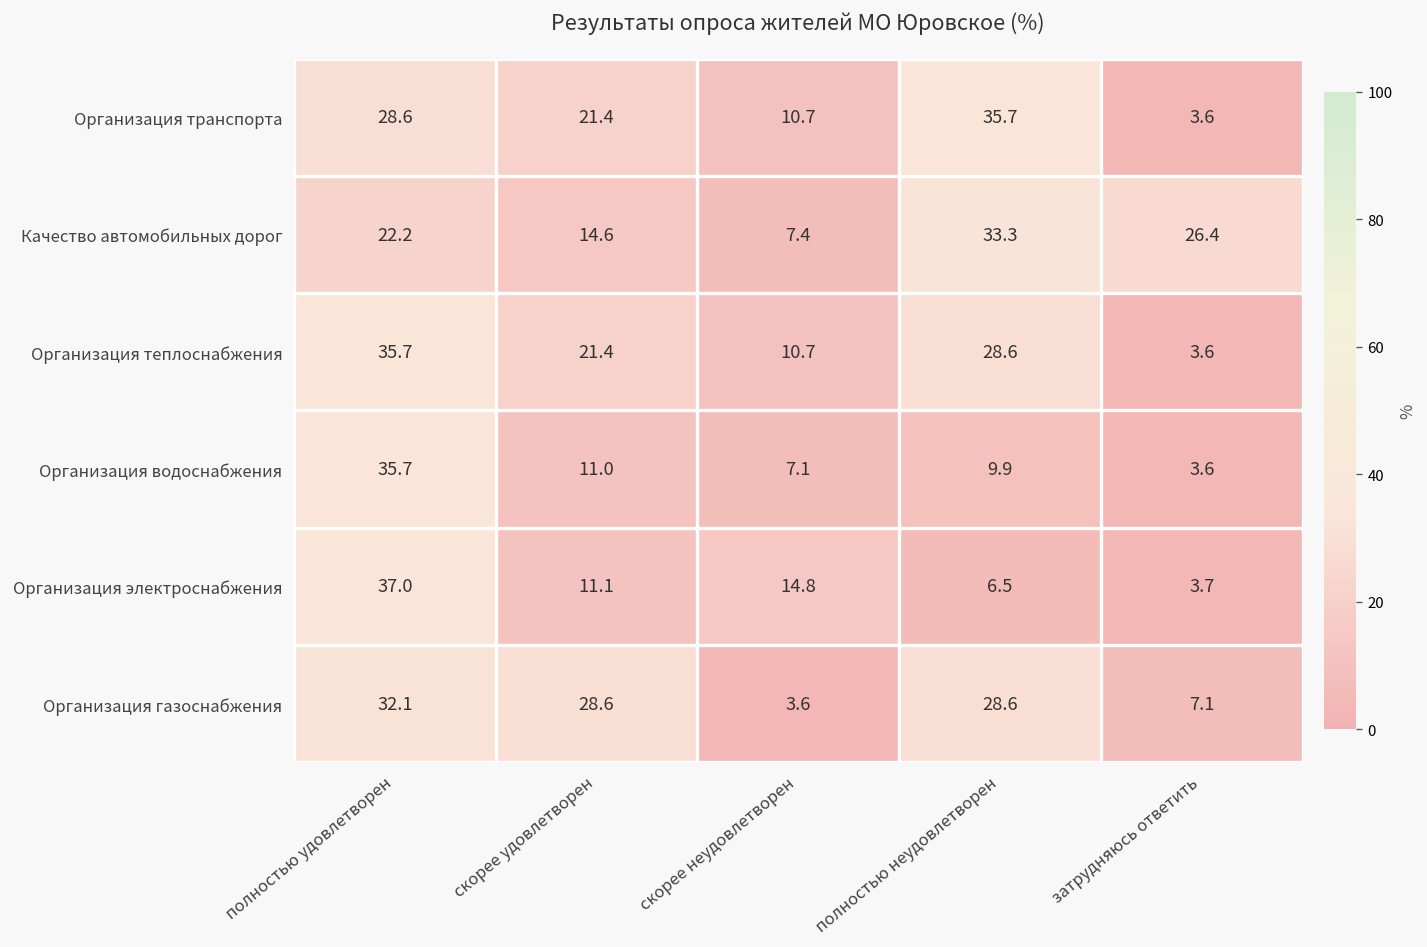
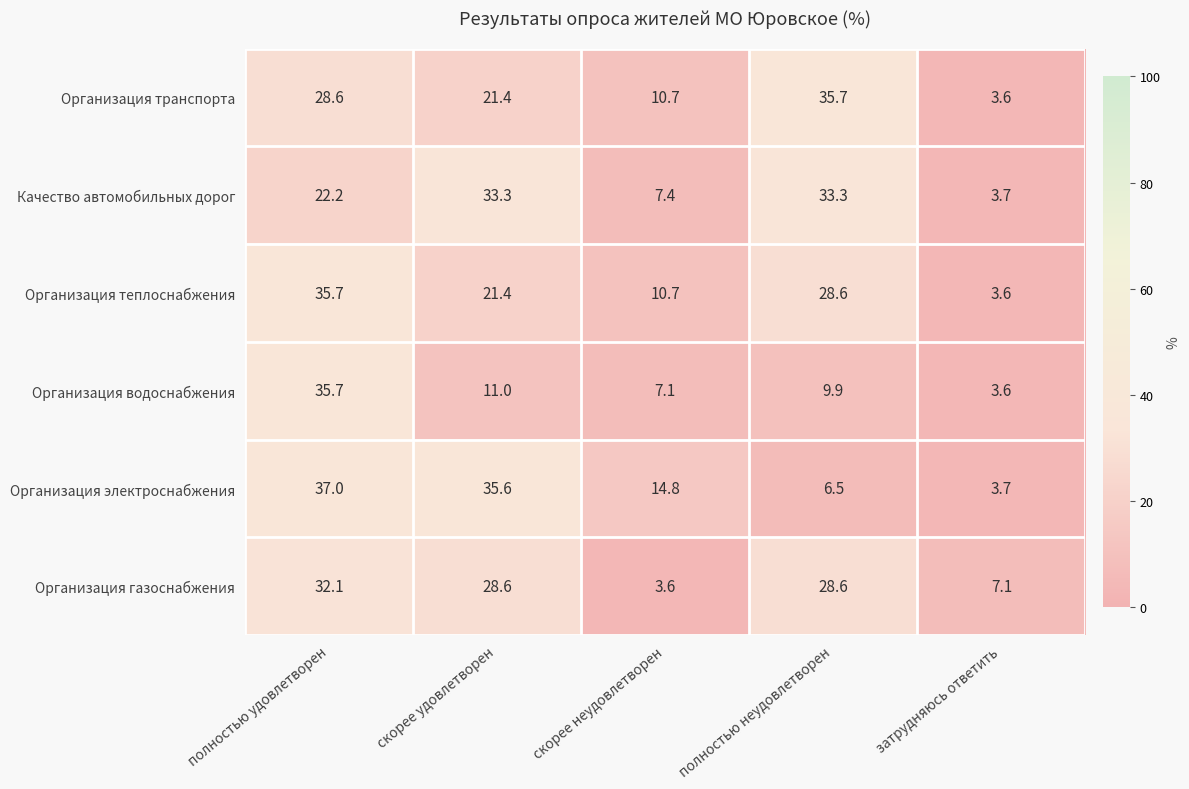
  {
    "Организация транспорта": {
      "полностью удовлетворен": 28.6,
      "скорее удовлетворен": 21.4,
      "скорее неудовлетворен": 10.7,
      "полностью неудовлетворен": 35.7,
      "затрудняюсь ответить": 3.6
    },
    "Качество автомобильных дорог": {
      "полностью удовлетворен": 22.2,
-     "скорее удовлетворен": 14.6,
+     "скорее удовлетворен": 33.3,
      "скорее неудовлетворен": 7.4,
      "полностью неудовлетворен": 33.3,
-     "затрудняюсь ответить": 26.4
+     "затрудняюсь ответить": 3.7
    },
    "Организация теплоснабжения": {
      "полностью удовлетворен": 35.7,
      "скорее удовлетворен": 21.4,
      "скорее неудовлетворен": 10.7,
      "полностью неудовлетворен": 28.6,
      "затрудняюсь ответить": 3.6
    },
    "Организация водоснабжения": {
      "полностью удовлетворен": 35.7,
      "скорее удовлетворен": 11.0,
      "скорее неудовлетворен": 7.1,
      "полностью неудовлетворен": 9.9,
      "затрудняюсь ответить": 3.6
    },
    "Организация электроснабжения": {
      "полностью удовлетворен": 37.0,
-     "скорее удовлетворен": 11.1,
+     "скорее удовлетворен": 35.6,
      "скорее неудовлетворен": 14.8,
      "полностью неудовлетворен": 6.5,
      "затрудняюсь ответить": 3.7
    },
    "Организация газоснабжения": {
      "полностью удовлетворен": 32.1,
      "скорее удовлетворен": 28.6,
      "скорее неудовлетворен": 3.6,
      "полностью неудовлетворен": 28.6,
      "затрудняюсь ответить": 7.1
    }
  }
